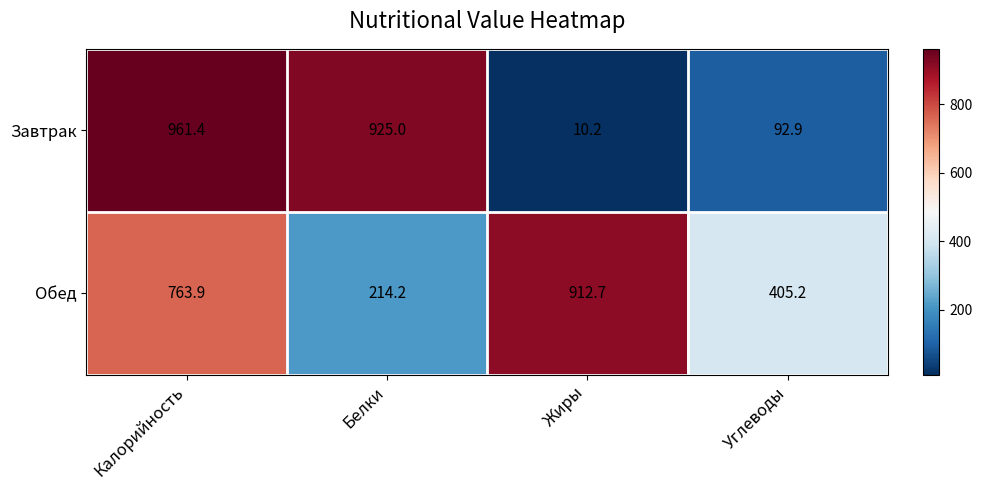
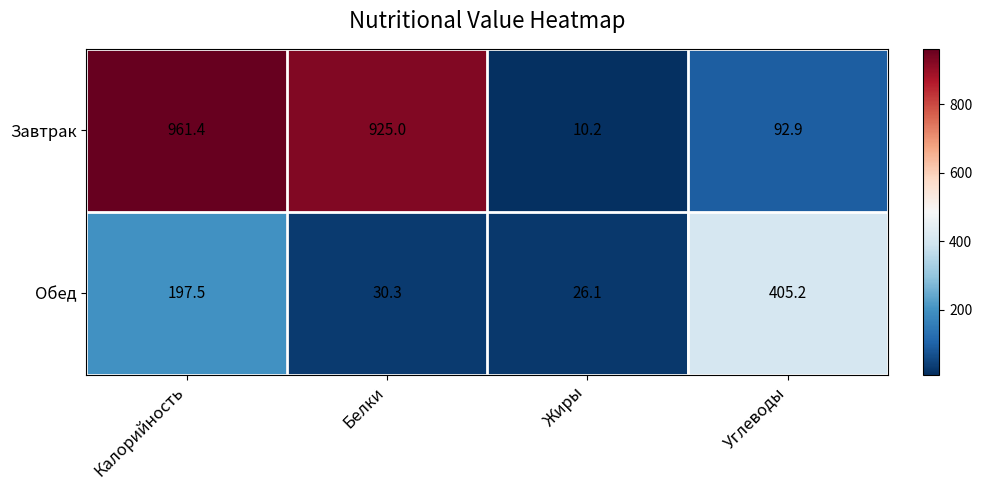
  {
    "Завтрак": {
      "Калорийность": 961.4,
      "Белки": 925.0,
      "Жиры": 10.2,
      "Углеводы": 92.9
    },
    "Обед": {
-     "Калорийность": 763.9,
-     "Белки": 214.2,
-     "Жиры": 912.7,
+     "Калорийность": 197.5,
+     "Белки": 30.3,
+     "Жиры": 26.1,
      "Углеводы": 405.2
    }
  }
